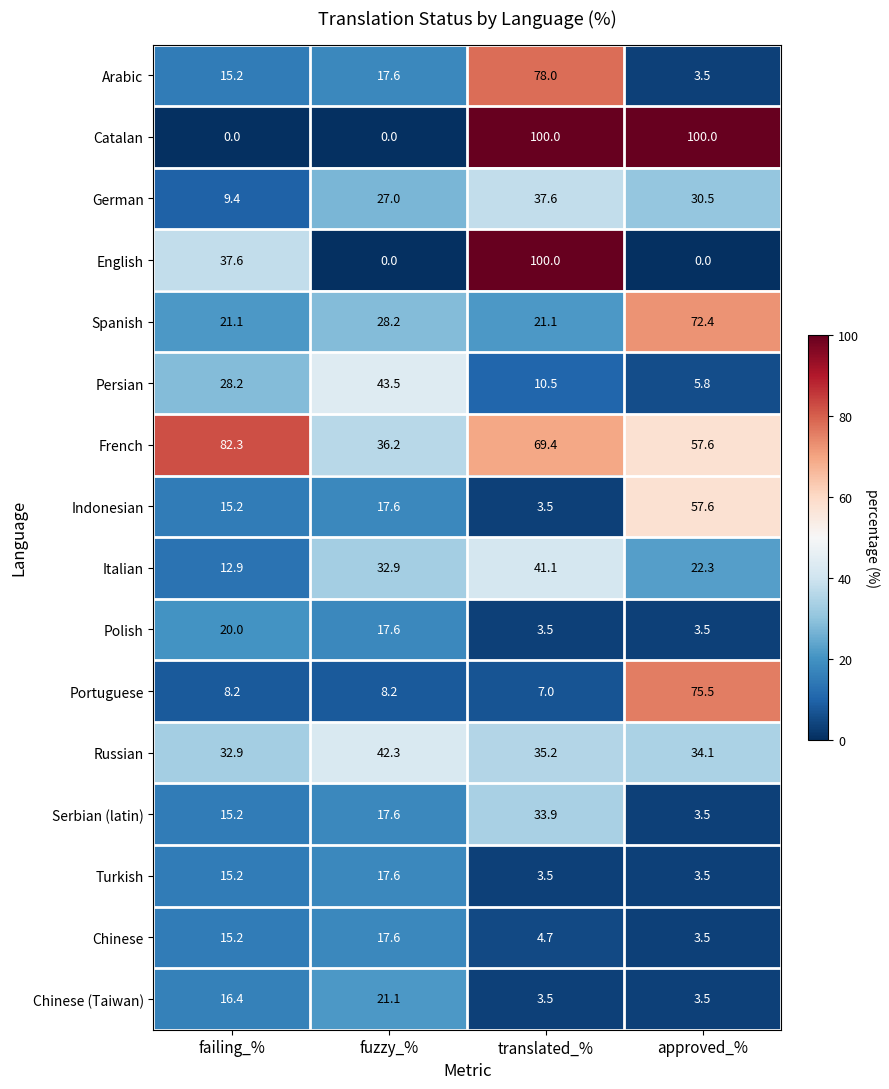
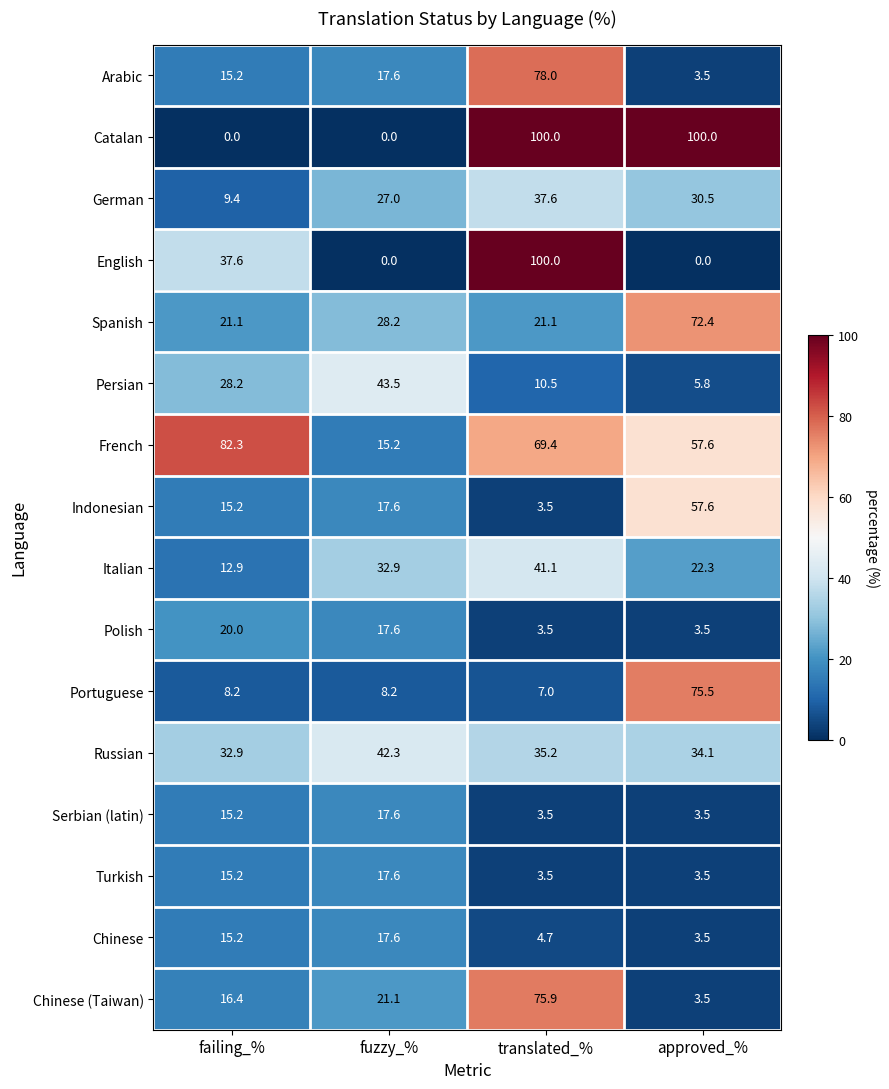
  {
    "Arabic": {
      "failing_%": 15.2,
      "fuzzy_%": 17.6,
      "translated_%": 78.0,
      "approved_%": 3.5
    },
    "Catalan": {
      "failing_%": 0.0,
      "fuzzy_%": 0.0,
      "translated_%": 100.0,
      "approved_%": 100.0
    },
    "German": {
      "failing_%": 9.4,
      "fuzzy_%": 27.0,
      "translated_%": 37.6,
      "approved_%": 30.5
    },
    "English": {
      "failing_%": 37.6,
      "fuzzy_%": 0.0,
      "translated_%": 100.0,
      "approved_%": 0.0
    },
    "Spanish": {
      "failing_%": 21.1,
      "fuzzy_%": 28.2,
      "translated_%": 21.1,
      "approved_%": 72.4
    },
    "Persian": {
      "failing_%": 28.2,
      "fuzzy_%": 43.5,
      "translated_%": 10.5,
      "approved_%": 5.8
    },
    "French": {
      "failing_%": 82.3,
-     "fuzzy_%": 36.2,
+     "fuzzy_%": 15.2,
      "translated_%": 69.4,
      "approved_%": 57.6
    },
    "Indonesian": {
      "failing_%": 15.2,
      "fuzzy_%": 17.6,
      "translated_%": 3.5,
      "approved_%": 57.6
    },
    "Italian": {
      "failing_%": 12.9,
      "fuzzy_%": 32.9,
      "translated_%": 41.1,
      "approved_%": 22.3
    },
    "Polish": {
      "failing_%": 20.0,
      "fuzzy_%": 17.6,
      "translated_%": 3.5,
      "approved_%": 3.5
    },
    "Portuguese": {
      "failing_%": 8.2,
      "fuzzy_%": 8.2,
      "translated_%": 7.0,
      "approved_%": 75.5
    },
    "Russian": {
      "failing_%": 32.9,
      "fuzzy_%": 42.3,
      "translated_%": 35.2,
      "approved_%": 34.1
    },
    "Serbian (latin)": {
      "failing_%": 15.2,
      "fuzzy_%": 17.6,
-     "translated_%": 33.9,
+     "translated_%": 3.5,
      "approved_%": 3.5
    },
    "Turkish": {
      "failing_%": 15.2,
      "fuzzy_%": 17.6,
      "translated_%": 3.5,
      "approved_%": 3.5
    },
    "Chinese": {
      "failing_%": 15.2,
      "fuzzy_%": 17.6,
      "translated_%": 4.7,
      "approved_%": 3.5
    },
    "Chinese (Taiwan)": {
      "failing_%": 16.4,
      "fuzzy_%": 21.1,
-     "translated_%": 3.5,
+     "translated_%": 75.9,
      "approved_%": 3.5
    }
  }
